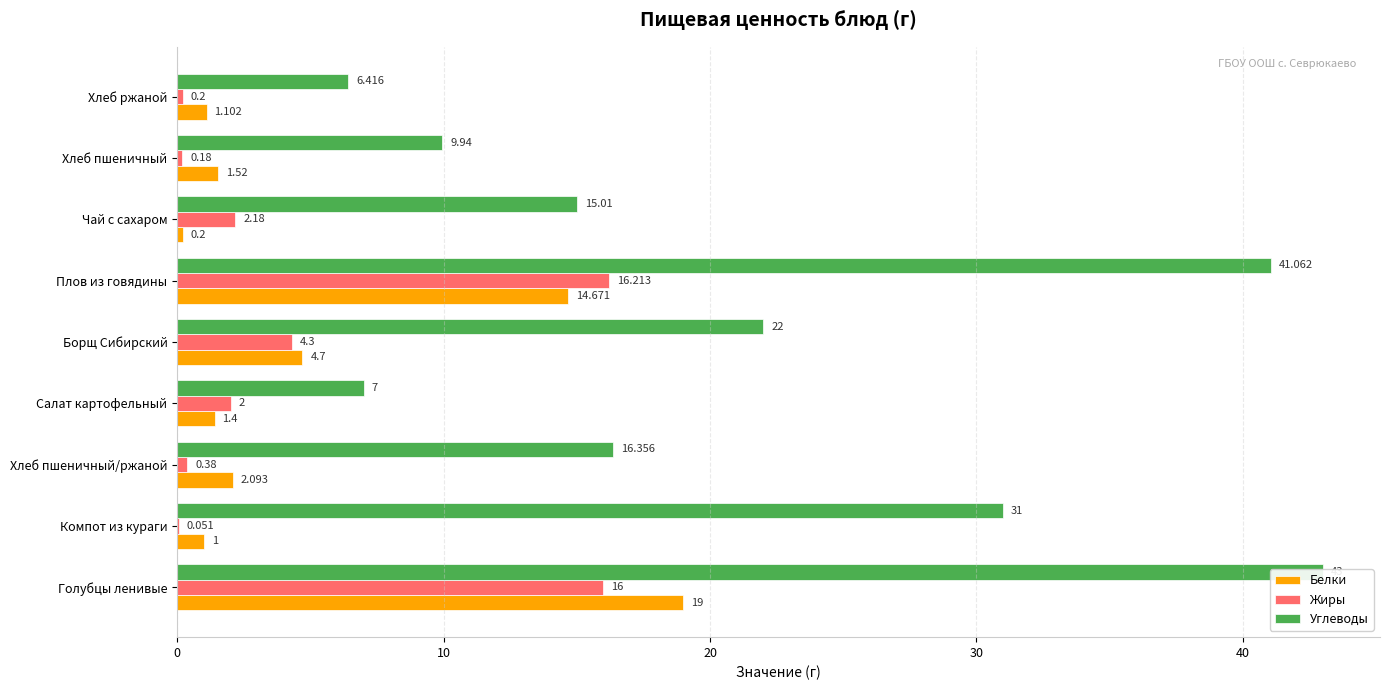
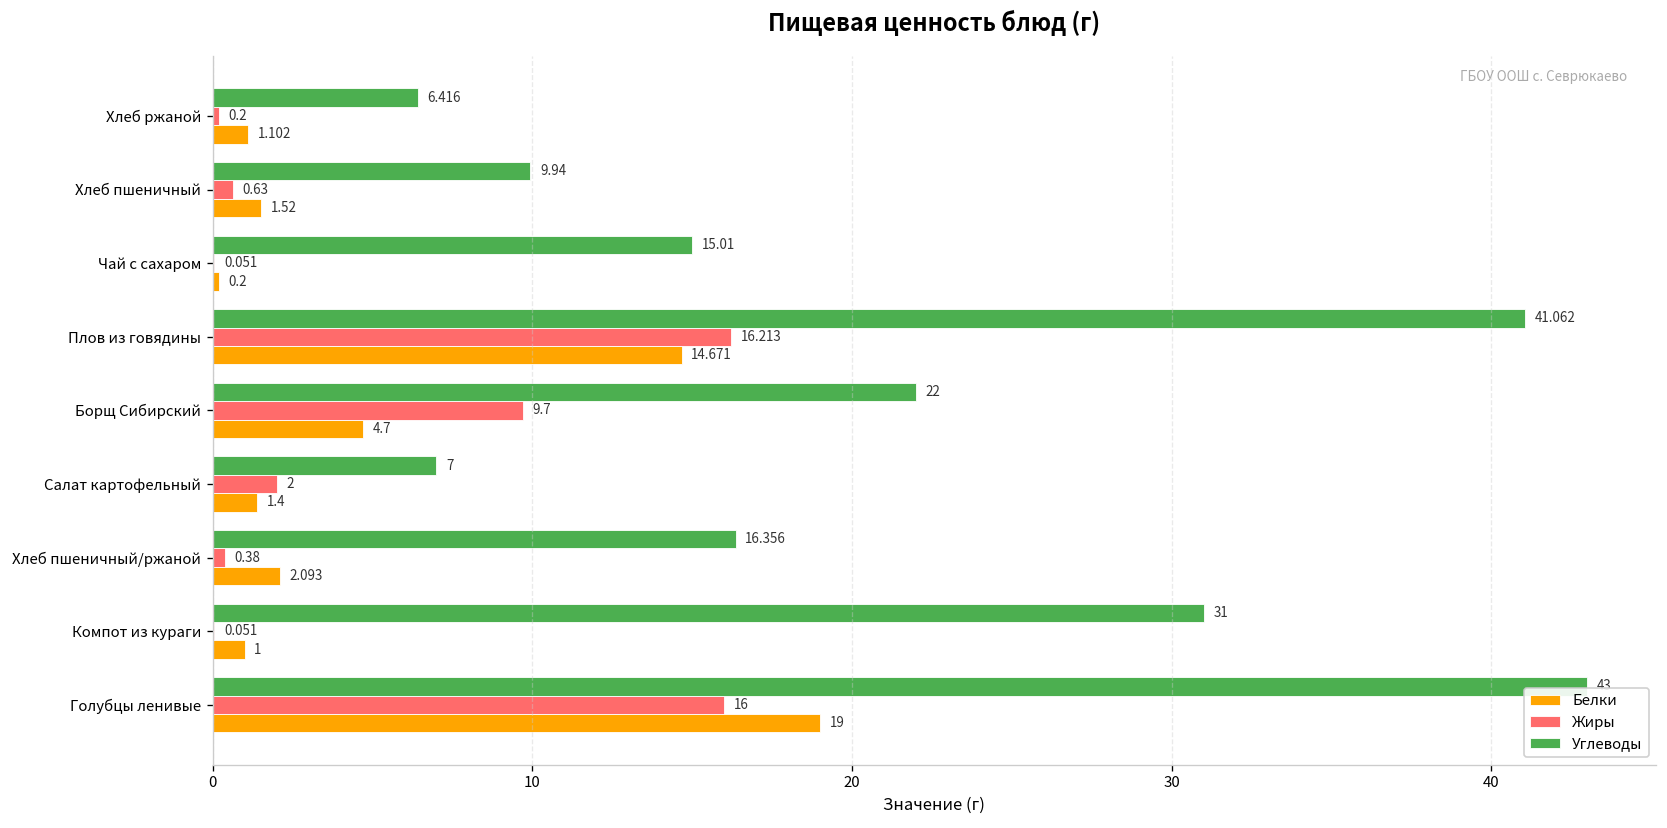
  {
    "Белки": {
      "Хлеб ржаной": 1.102,
      "Хлеб пшеничный": 1.52,
      "Чай с сахаром": 0.2,
      "Плов из говядины": 14.671,
      "Борщ Сибирский": 4.7,
      "Салат картофельный": 1.4,
      "Хлеб пшеничный/ржаной": 2.093,
      "Компот из кураги": 1,
      "Голубцы ленивые": 19
    },
    "Жиры": {
      "Хлеб ржаной": 0.2,
-     "Хлеб пшеничный": 0.18,
-     "Чай с сахаром": 2.18,
+     "Хлеб пшеничный": 0.63,
+     "Чай с сахаром": 0.051,
      "Плов из говядины": 16.213,
-     "Борщ Сибирский": 4.3,
+     "Борщ Сибирский": 9.7,
      "Салат картофельный": 2,
      "Хлеб пшеничный/ржаной": 0.38,
      "Компот из кураги": 0.051,
      "Голубцы ленивые": 16
    },
    "Углеводы": {
      "Хлеб ржаной": 6.416,
      "Хлеб пшеничный": 9.94,
      "Чай с сахаром": 15.01,
      "Плов из говядины": 41.062,
      "Борщ Сибирский": 22,
      "Салат картофельный": 7,
      "Хлеб пшеничный/ржаной": 16.356,
      "Компот из кураги": 31
    }
  }
